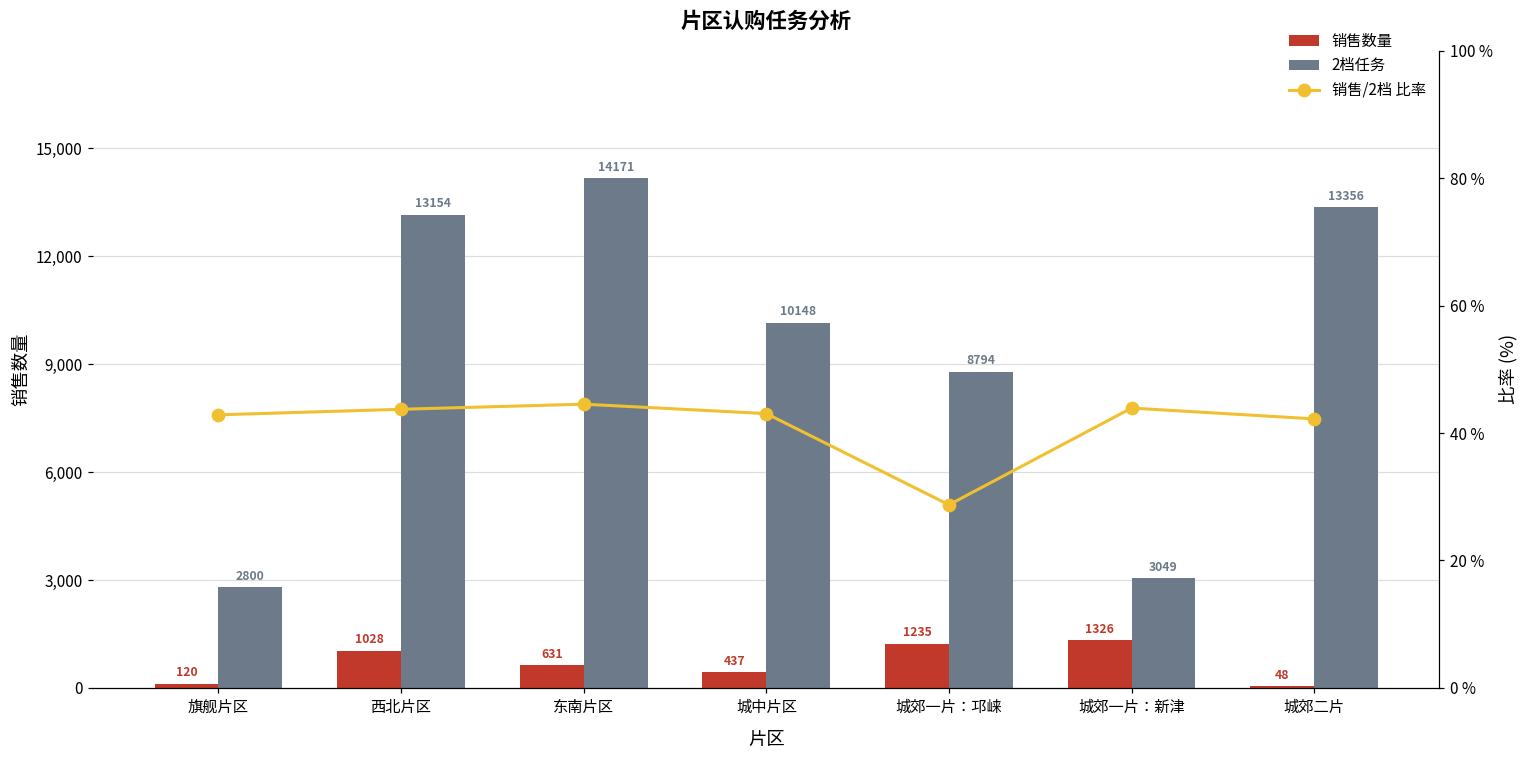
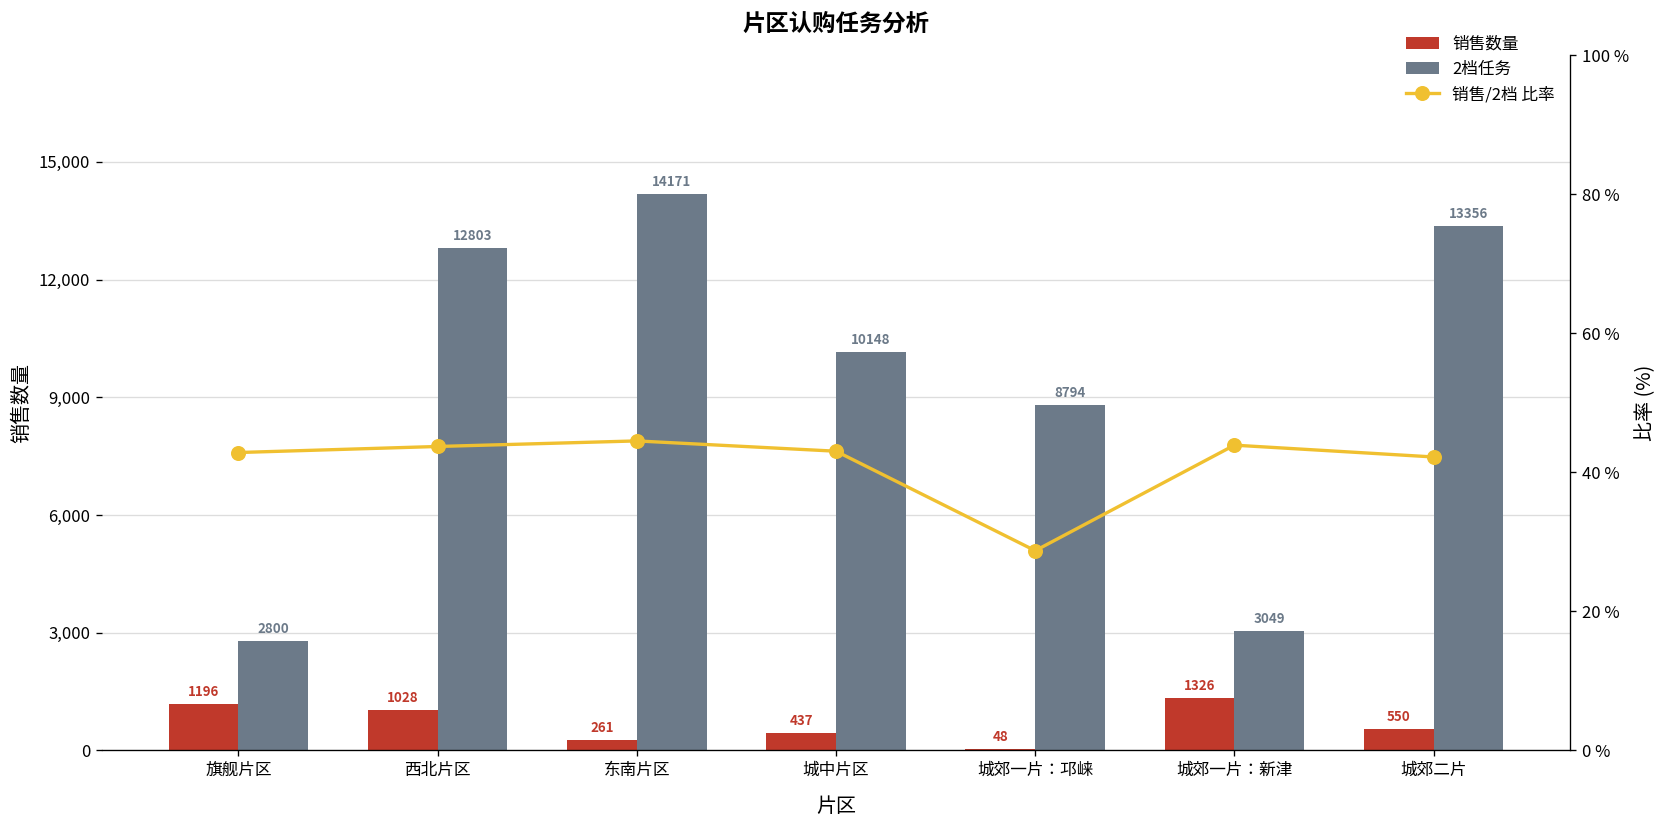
  {
    "销售数量": {
-     "旗舰片区": 120,
+     "旗舰片区": 1196,
      "西北片区": 1028,
-     "东南片区": 631,
+     "东南片区": 261,
      "城中片区": 437,
-     "城郊一片：邛崃": 1235,
+     "城郊一片：邛崃": 48,
      "城郊一片：新津": 1326,
-     "城郊二片": 48
+     "城郊二片": 550
    },
    "2档任务": {
      "旗舰片区": 2800,
-     "西北片区": 13154,
+     "西北片区": 12803,
      "东南片区": 14171,
      "城中片区": 10148,
      "城郊一片：邛崃": 8794,
      "城郊一片：新津": 3049,
      "城郊二片": 13356
    }
  }
